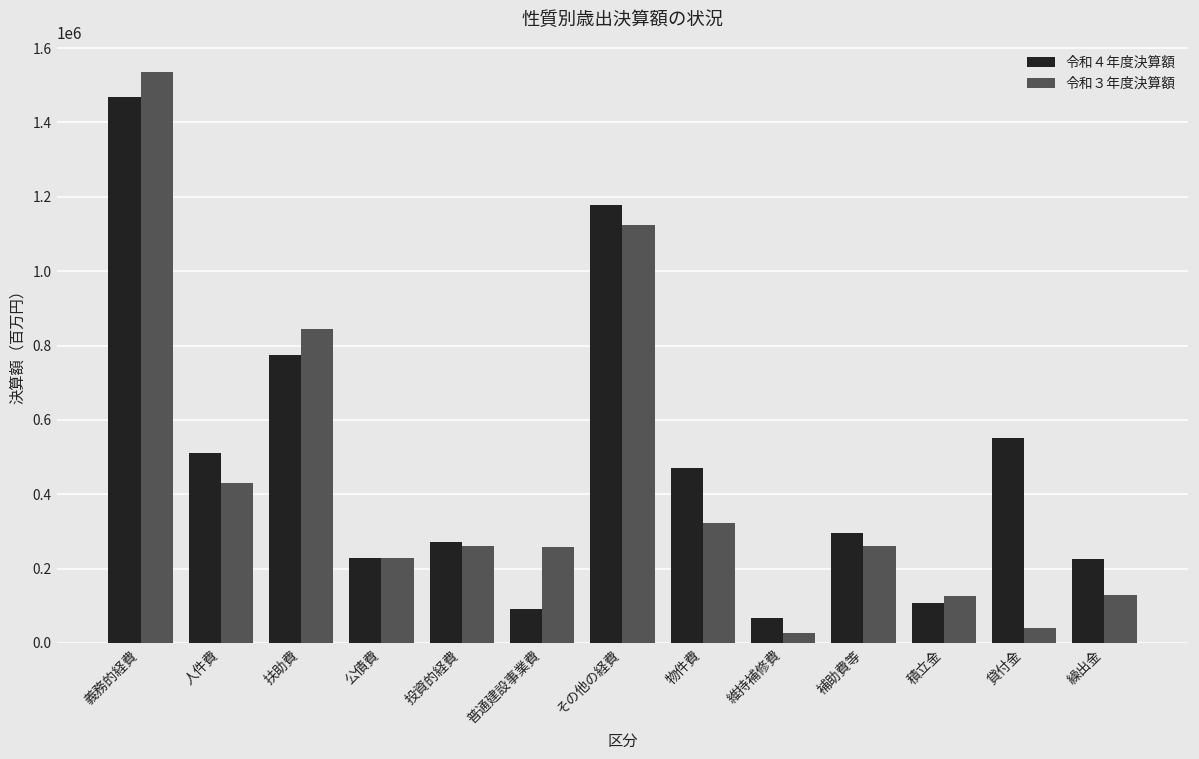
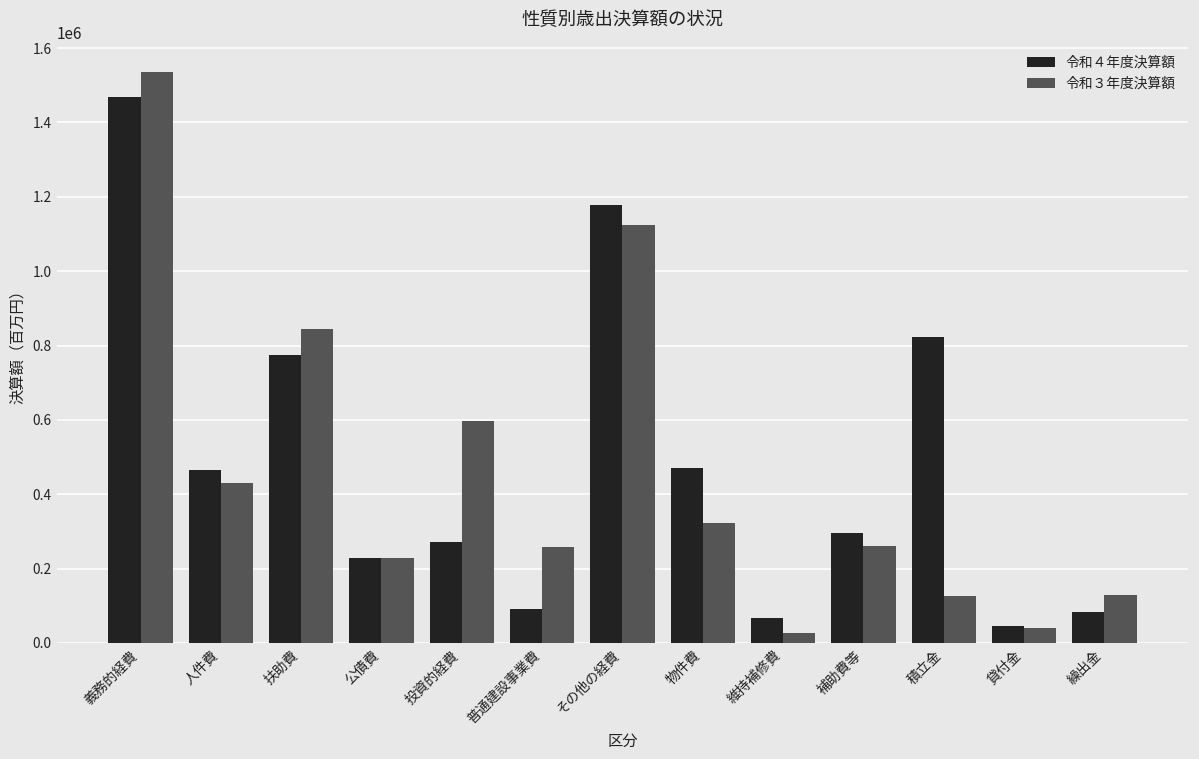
  {
    "令和４年度決算額": {
      "義務的経費": 1470000,
-     "人件費": 510000,
+     "人件費": 470000,
      "扶助費": 770000,
      "公債費": 230000,
      "投資的経費": 270000,
      "普通建設事業費": 90000,
      "その他の経費": 1180000,
      "物件費": 470000,
      "維持補修費": 70000,
      "補助費等": 300000,
-     "積立金": 110000,
-     "貸付金": 550000,
-     "繰出金": 230000
+     "積立金": 820000,
+     "貸付金": 50000,
+     "繰出金": 80000
    },
    "令和３年度決算額": {
      "義務的経費": 1540000,
      "人件費": 430000,
      "扶助費": 840000,
      "公債費": 230000,
-     "投資的経費": 260000,
+     "投資的経費": 600000,
      "普通建設事業費": 260000,
      "その他の経費": 1120000,
      "物件費": 320000,
      "維持補修費": 30000,
      "補助費等": 260000,
      "積立金": 130000,
      "貸付金": 40000,
      "繰出金": 130000
    }
  }
